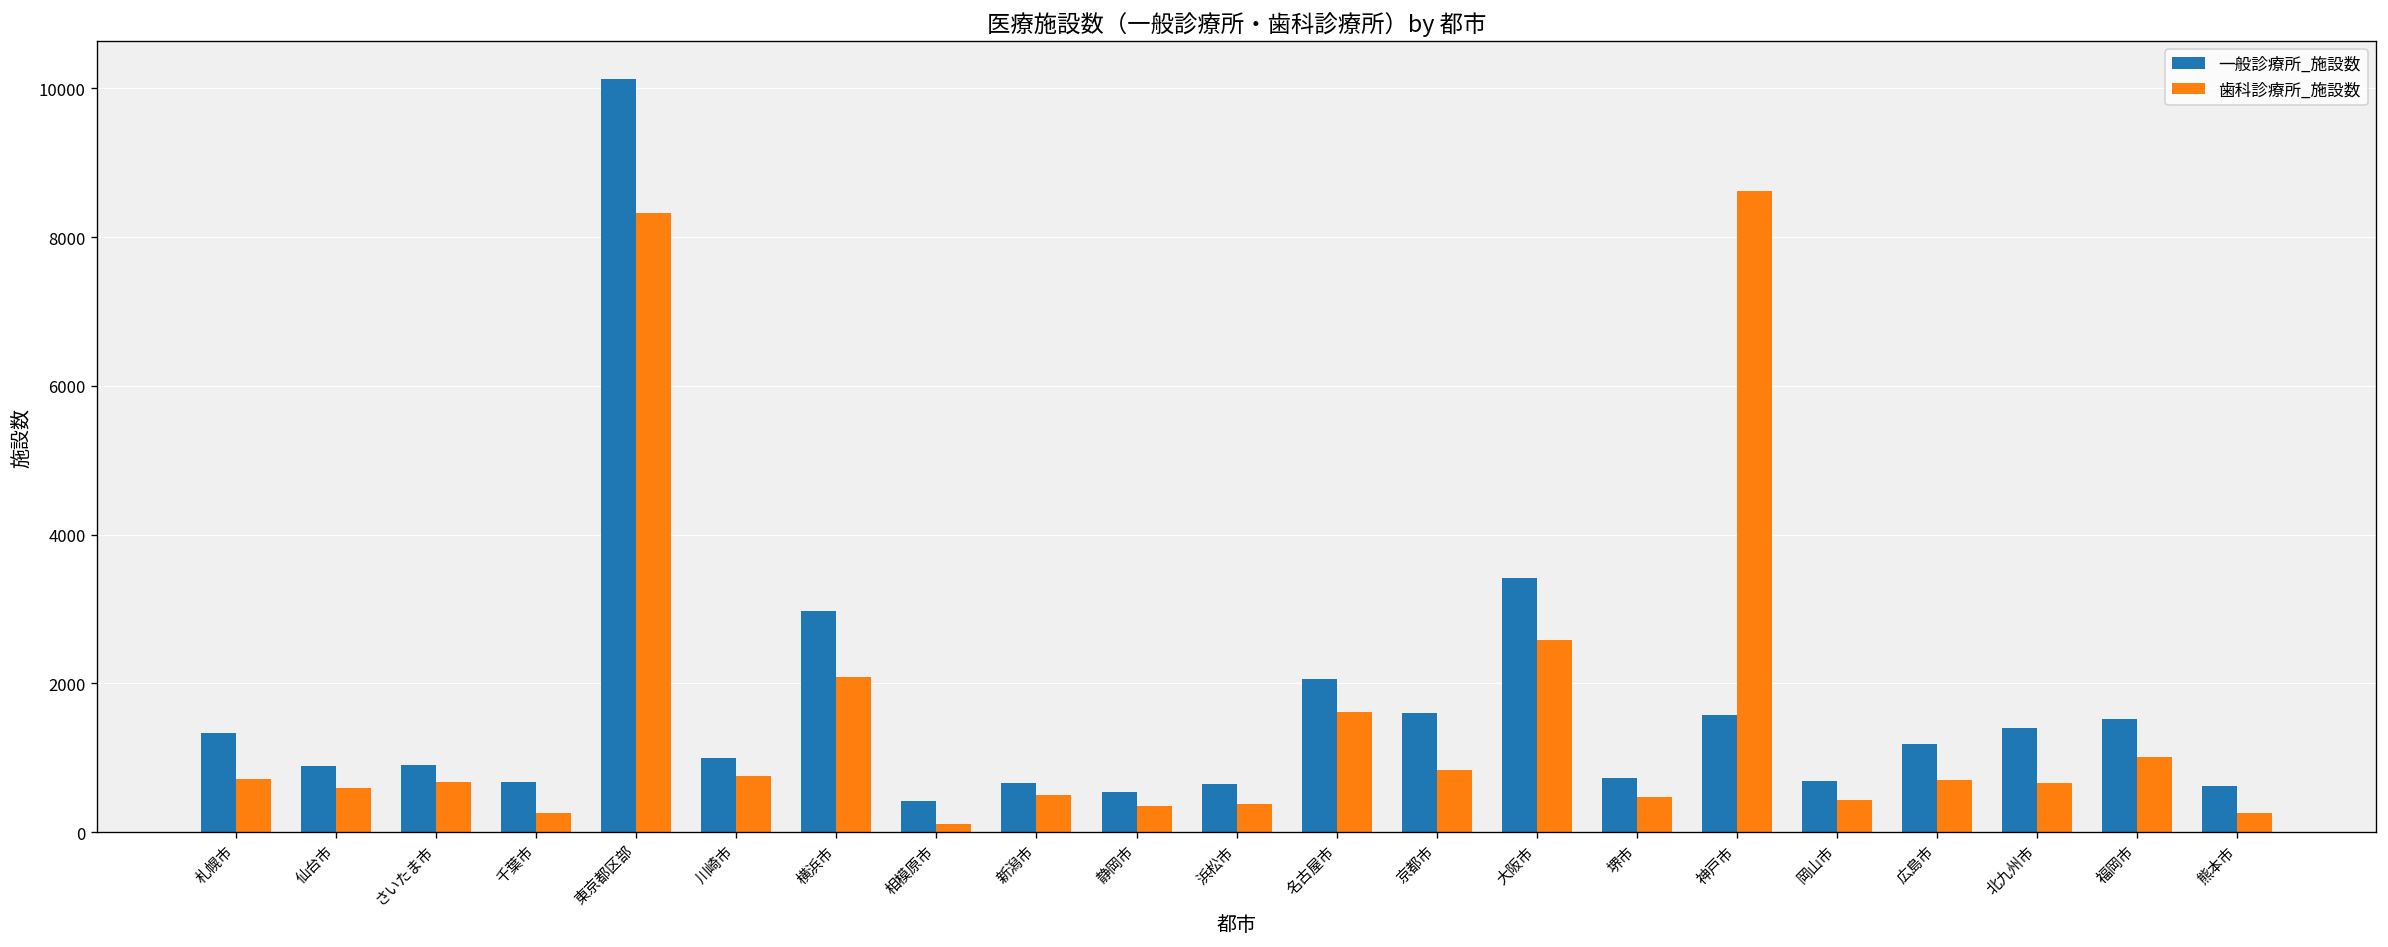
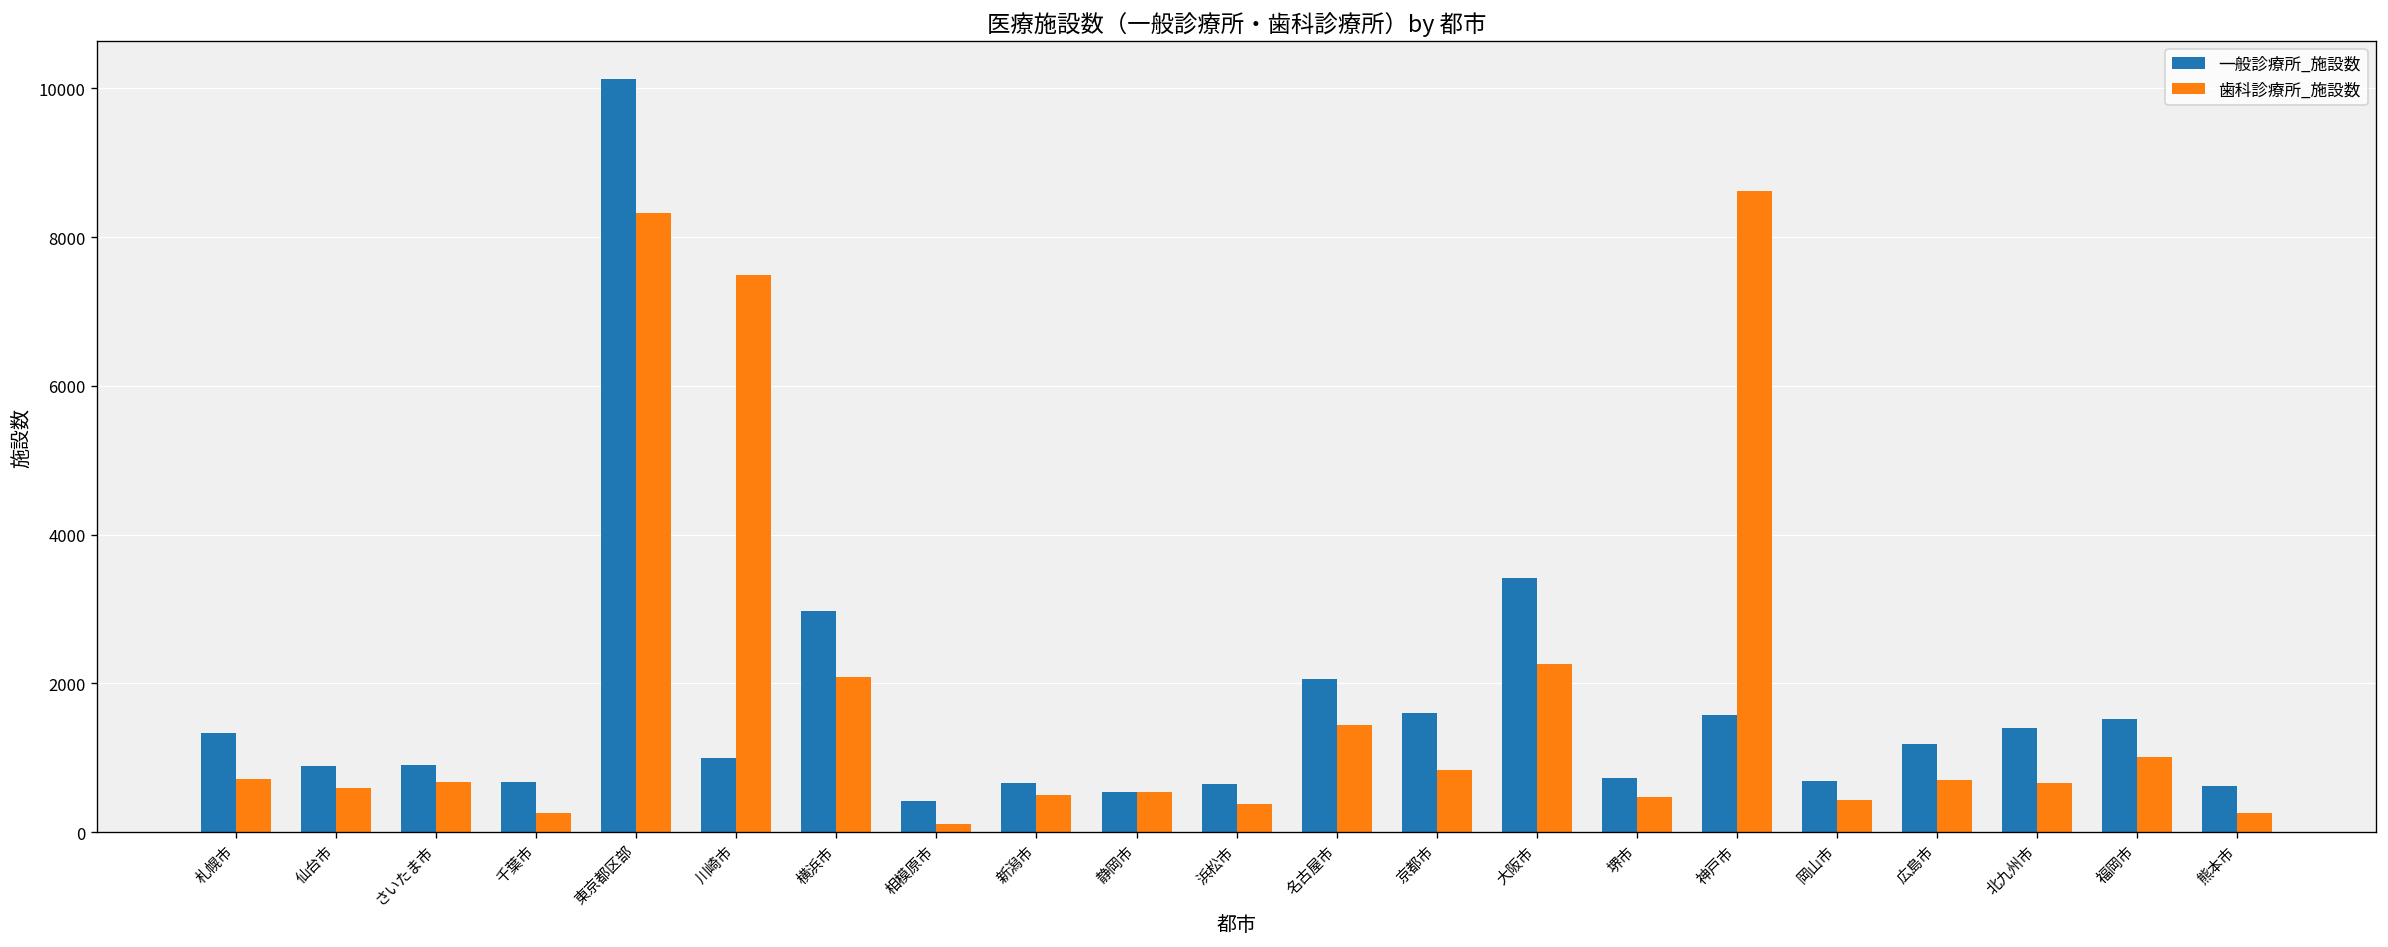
  {
    "一般診療所_施設数": {
      "札幌市": 1300,
      "仙台市": 900,
      "さいたま市": 900,
      "千葉市": 700,
      "東京都区部": 10100,
      "川崎市": 1000,
      "横浜市": 3000,
      "相模原市": 400,
      "新潟市": 700,
      "静岡市": 500,
      "浜松市": 600,
      "名古屋市": 2100,
      "京都市": 1600,
      "大阪市": 3400,
      "堺市": 700,
      "神戸市": 1600,
      "岡山市": 700,
      "広島市": 1200,
      "北九州市": 1400,
      "福岡市": 1500,
      "熊本市": 600
    },
    "歯科診療所_施設数": {
      "札幌市": 700,
      "仙台市": 600,
      "さいたま市": 700,
      "千葉市": 300,
      "東京都区部": 8300,
-     "川崎市": 800,
+     "川崎市": 7500,
      "横浜市": 2100,
      "相模原市": 100,
      "新潟市": 500,
-     "静岡市": 300,
+     "静岡市": 500,
      "浜松市": 400,
-     "名古屋市": 1600,
+     "名古屋市": 1400,
      "京都市": 800,
-     "大阪市": 2600,
+     "大阪市": 2300,
      "堺市": 500,
      "神戸市": 8600,
      "岡山市": 400,
      "広島市": 700,
      "北九州市": 700,
      "福岡市": 1000,
      "熊本市": 300
    }
  }
